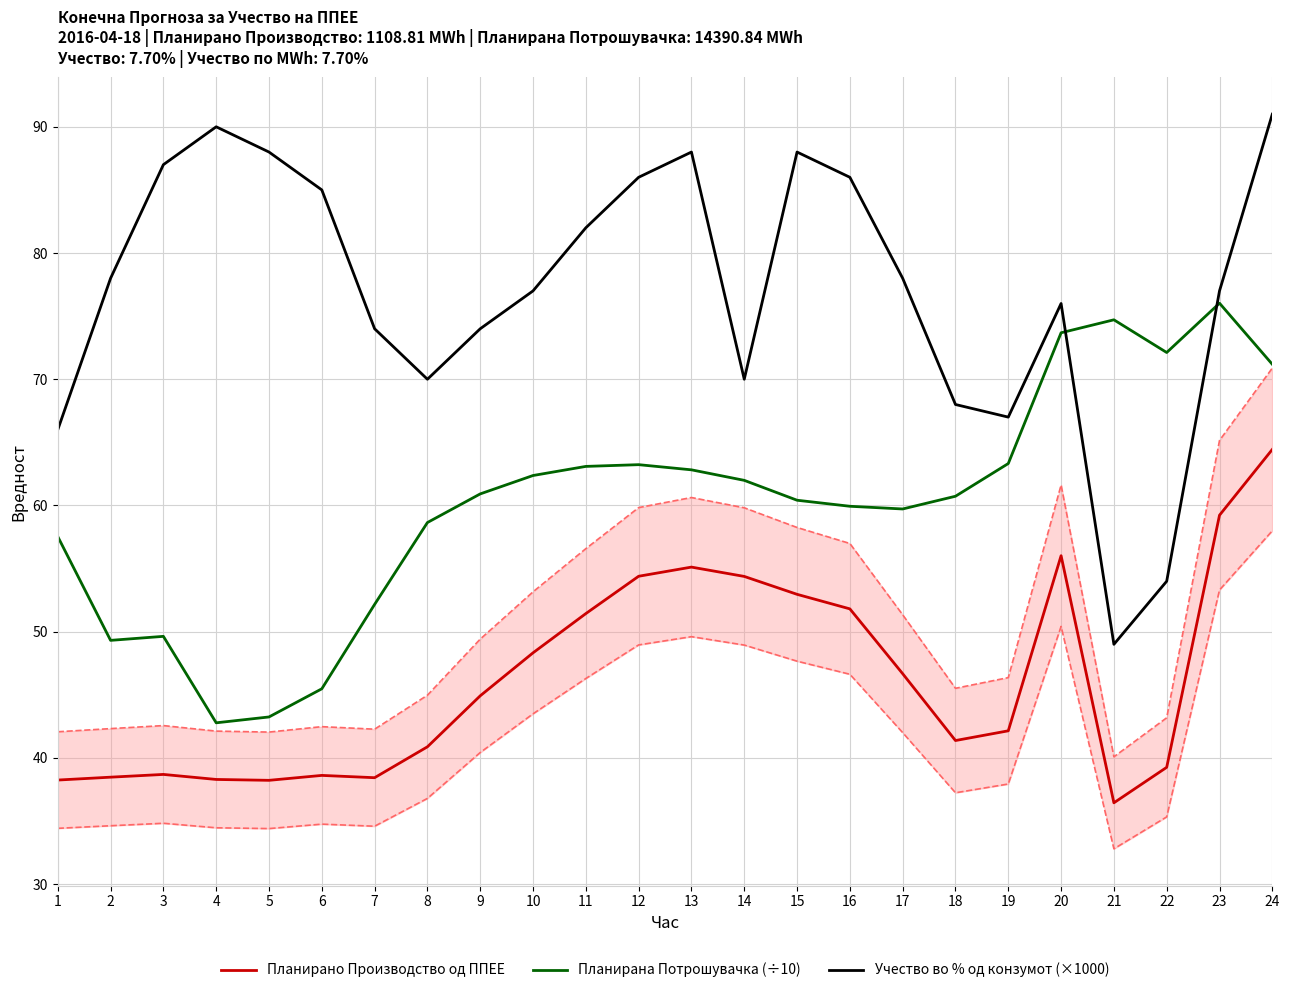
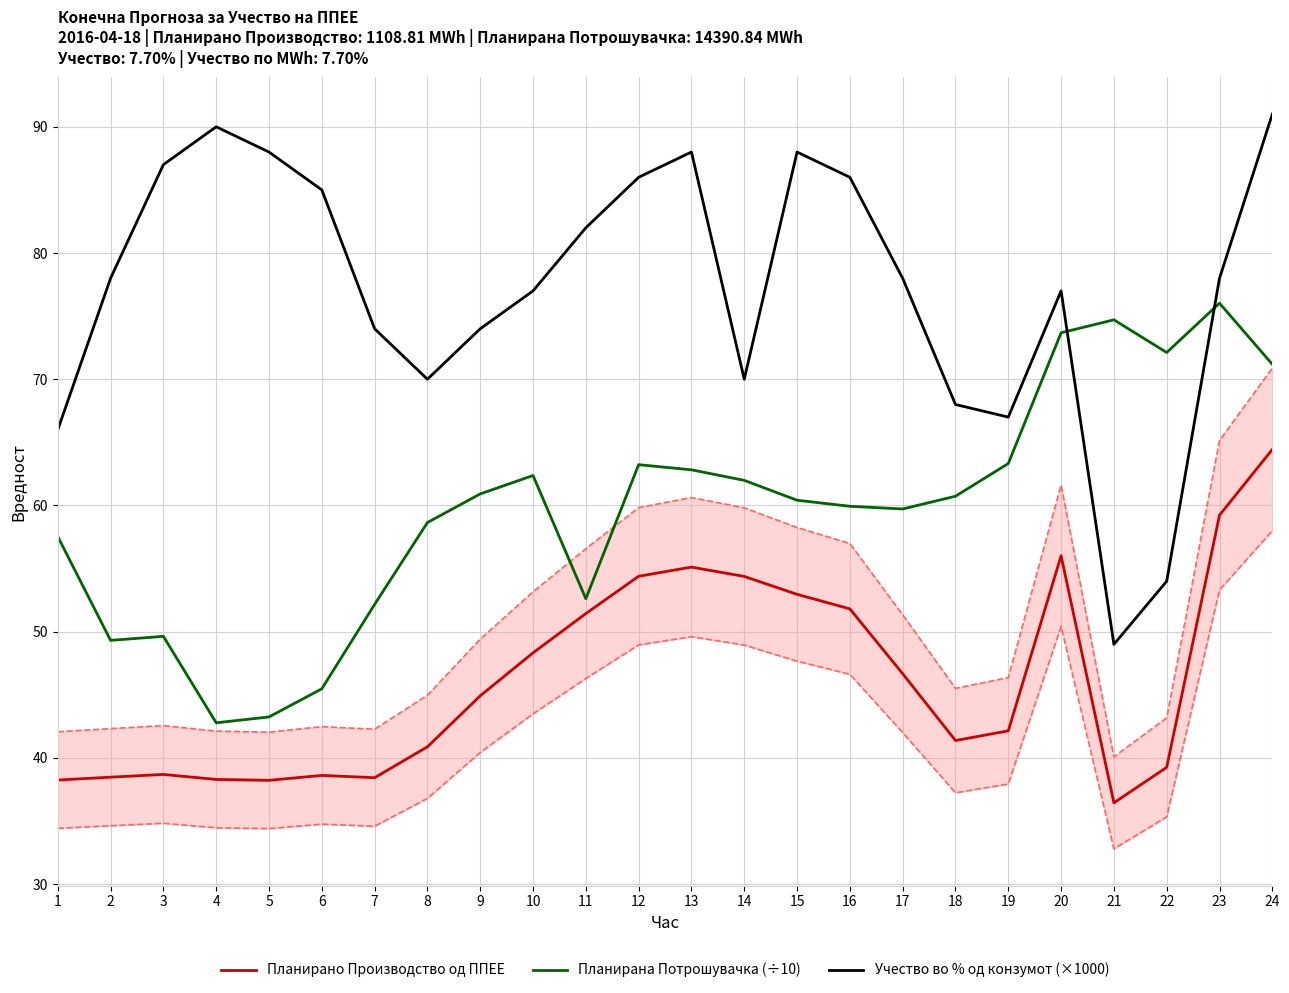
  {
    "Планирано Производство од ППЕЕ": {
      "1": 38.2,
      "2": 38.5,
      "3": 38.7,
      "4": 38.3,
      "5": 38.2,
      "6": 38.6,
      "7": 38.4,
      "8": 40.9,
      "9": 44.9,
      "10": 48.3,
      "11": 51.4,
      "12": 54.4,
      "13": 55.1,
      "14": 54.4,
      "15": 53.0,
      "16": 51.8,
      "17": 46.7,
      "18": 41.4,
      "19": 42.1,
      "20": 56.0,
      "21": 36.4,
      "22": 39.3,
      "23": 59.2,
      "24": 64.4
    },
    "Планирана Потрошувачка (÷10)": {
      "1": 57.5,
      "2": 49.3,
      "3": 49.6,
      "4": 42.8,
      "5": 43.2,
      "6": 45.5,
      "7": 52.2,
      "8": 58.6,
      "9": 60.9,
      "10": 62.4,
-     "11": 63.1,
+     "11": 52.6,
      "12": 63.2,
      "13": 62.8,
      "14": 62.0,
      "15": 60.4,
      "16": 59.9,
      "17": 59.7,
      "18": 60.7,
      "19": 63.3,
      "20": 73.7,
      "21": 74.7,
      "22": 72.1,
      "23": 76.0,
      "24": 71.2
    },
    "Учество во % од конзумот (×1000)": {
      "1": 66.0,
      "2": 78.0,
      "3": 87.0,
      "4": 90.0,
      "5": 88.0,
      "6": 85.0,
      "7": 74.0,
      "8": 70.0,
      "9": 74.0,
      "10": 77.0,
      "11": 82.0,
      "12": 86.0,
      "13": 88.0,
      "14": 70.0,
      "15": 88.0,
      "16": 86.0,
      "17": 78.0,
      "18": 68.0,
      "19": 67.0,
-     "20": 76.0,
+     "20": 77.0,
      "21": 49.0,
      "22": 54.0,
-     "23": 77.0,
+     "23": 78.0,
      "24": 91.0
    }
  }
